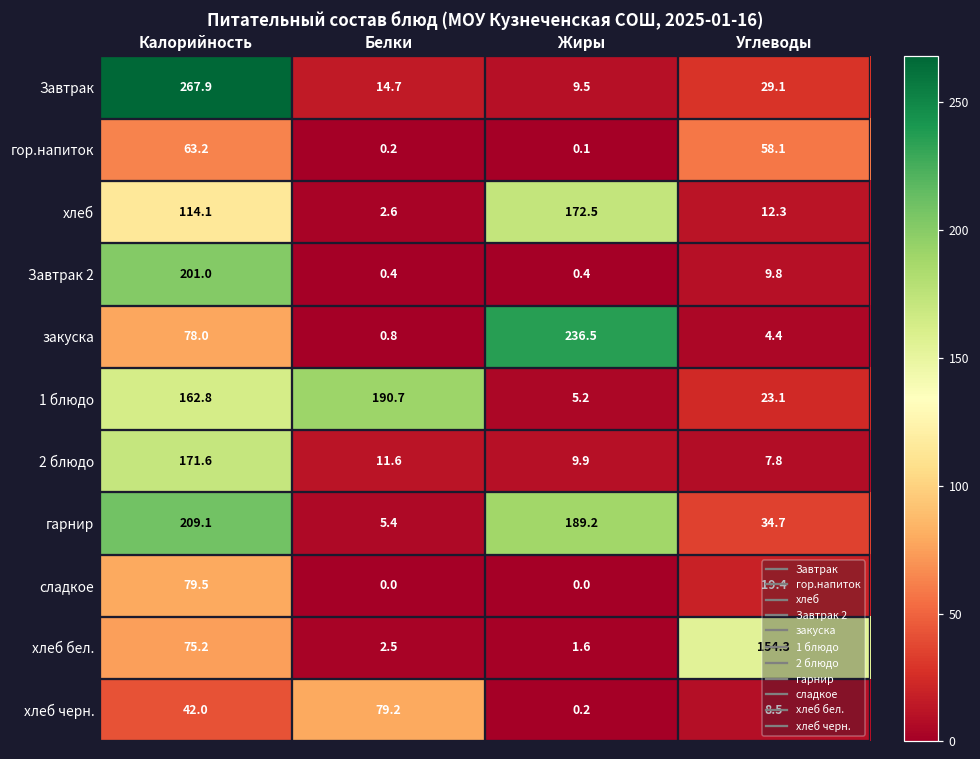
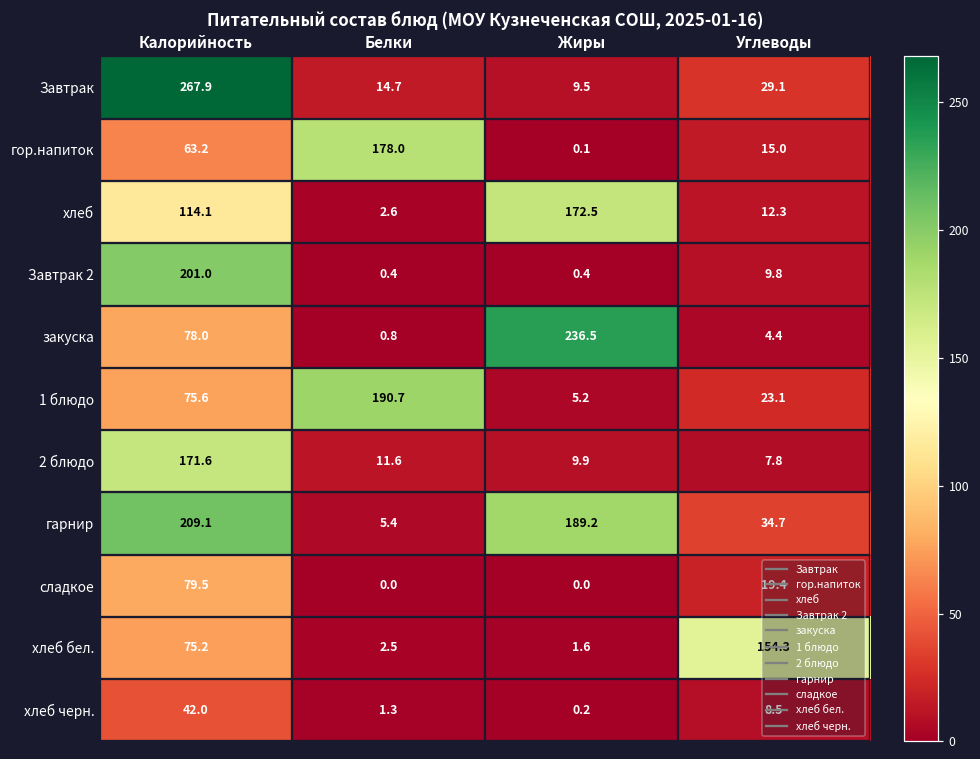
  {
    "Завтрак": {
      "Калорийность": 267.9,
      "Белки": 14.7,
      "Жиры": 9.5,
      "Углеводы": 29.1
    },
    "гор.напиток": {
      "Калорийность": 63.2,
-     "Белки": 0.2,
+     "Белки": 178.0,
      "Жиры": 0.1,
-     "Углеводы": 58.1
+     "Углеводы": 15.0
    },
    "хлеб": {
      "Калорийность": 114.1,
      "Белки": 2.6,
      "Жиры": 172.5,
      "Углеводы": 12.3
    },
    "Завтрак 2": {
      "Калорийность": 201.0,
      "Белки": 0.4,
      "Жиры": 0.4,
      "Углеводы": 9.8
    },
    "закуска": {
      "Калорийность": 78.0,
      "Белки": 0.8,
      "Жиры": 236.5,
      "Углеводы": 4.4
    },
    "1 блюдо": {
-     "Калорийность": 162.8,
+     "Калорийность": 75.6,
      "Белки": 190.7,
      "Жиры": 5.2,
      "Углеводы": 23.1
    },
    "2 блюдо": {
      "Калорийность": 171.6,
      "Белки": 11.6,
      "Жиры": 9.9,
      "Углеводы": 7.8
    },
    "гарнир": {
      "Калорийность": 209.1,
      "Белки": 5.4,
      "Жиры": 189.2,
      "Углеводы": 34.7
    },
    "сладкое": {
      "Калорийность": 79.5,
      "Белки": 0.0,
      "Жиры": 0.0
    },
    "хлеб бел.": {
      "Калорийность": 75.2,
      "Белки": 2.5,
      "Жиры": 1.6
    },
    "хлеб черн.": {
      "Калорийность": 42.0,
-     "Белки": 79.2,
+     "Белки": 1.3,
      "Жиры": 0.2
    }
  }
